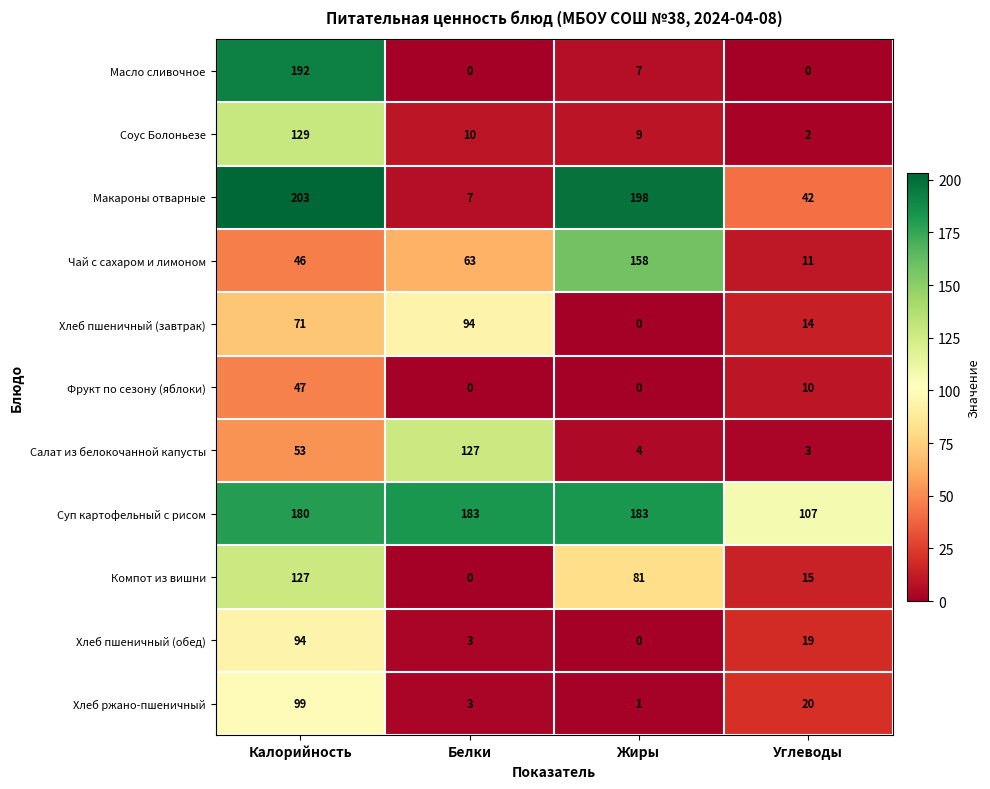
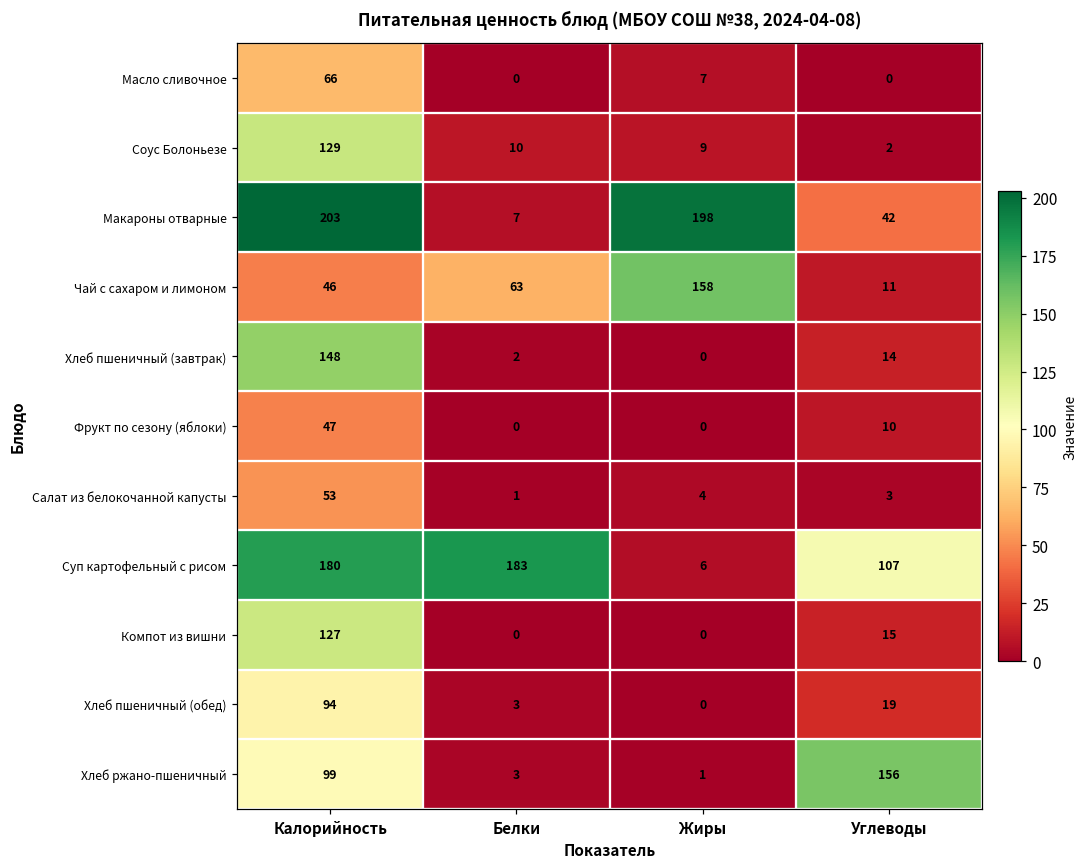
  {
    "Масло сливочное": {
-     "Калорийность": 192,
+     "Калорийность": 66,
      "Белки": 0,
      "Жиры": 7,
      "Углеводы": 0
    },
    "Соус Болоньезе": {
      "Калорийность": 129,
      "Белки": 10,
      "Жиры": 9,
      "Углеводы": 2
    },
    "Макароны отварные": {
      "Калорийность": 203,
      "Белки": 7,
      "Жиры": 198,
      "Углеводы": 42
    },
    "Чай с сахаром и лимоном": {
      "Калорийность": 46,
      "Белки": 63,
      "Жиры": 158,
      "Углеводы": 11
    },
    "Хлеб пшеничный (завтрак)": {
-     "Калорийность": 71,
-     "Белки": 94,
+     "Калорийность": 148,
+     "Белки": 2,
      "Жиры": 0,
      "Углеводы": 14
    },
    "Фрукт по сезону (яблоки)": {
      "Калорийность": 47,
      "Белки": 0,
      "Жиры": 0,
      "Углеводы": 10
    },
    "Салат из белокочанной капусты": {
      "Калорийность": 53,
-     "Белки": 127,
+     "Белки": 1,
      "Жиры": 4,
      "Углеводы": 3
    },
    "Суп картофельный с рисом": {
      "Калорийность": 180,
      "Белки": 183,
-     "Жиры": 183,
+     "Жиры": 6,
      "Углеводы": 107
    },
    "Компот из вишни": {
      "Калорийность": 127,
      "Белки": 0,
-     "Жиры": 81,
+     "Жиры": 0,
      "Углеводы": 15
    },
    "Хлеб пшеничный (обед)": {
      "Калорийность": 94,
      "Белки": 3,
      "Жиры": 0,
      "Углеводы": 19
    },
    "Хлеб ржано-пшеничный": {
      "Калорийность": 99,
      "Белки": 3,
      "Жиры": 1,
-     "Углеводы": 20
+     "Углеводы": 156
    }
  }
